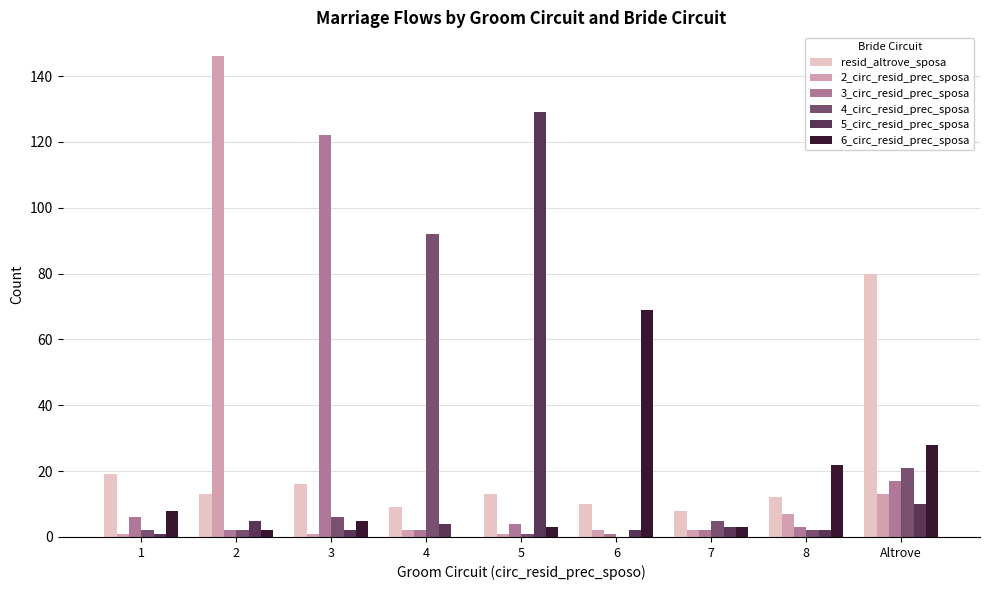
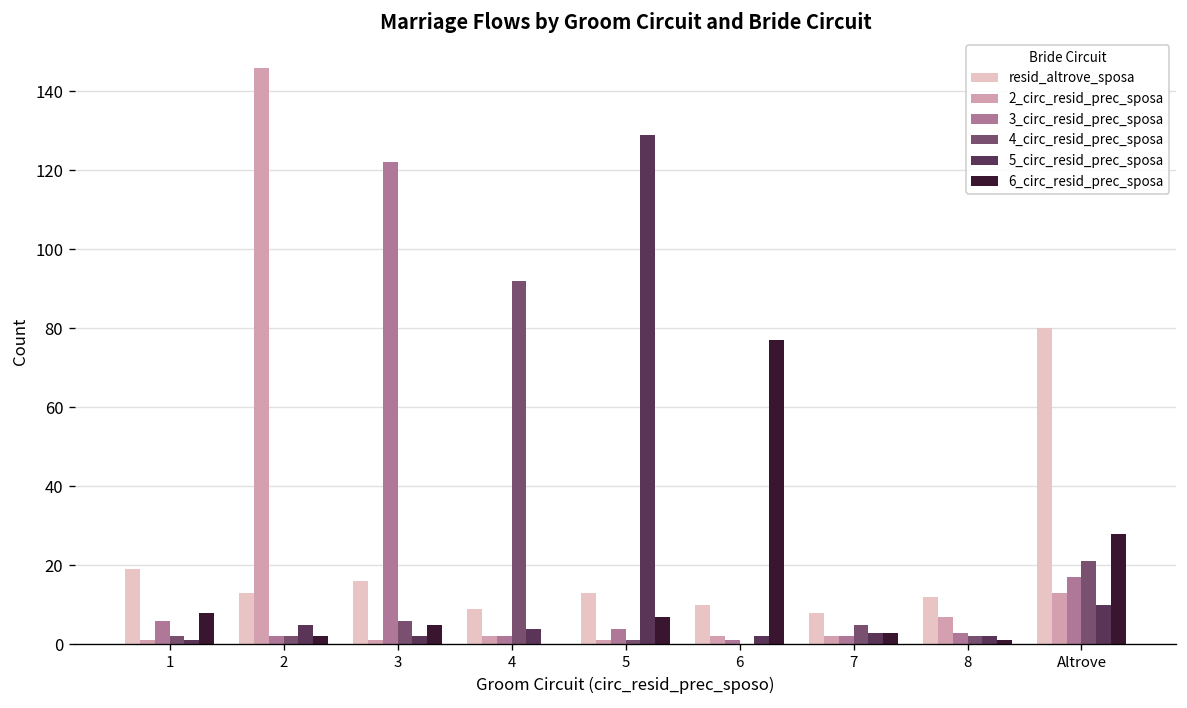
  {
    "6_circ_resid_prec_sposa": {
      "1": 8,
      "2": 2,
      "3": 5,
      "4": 0,
-     "5": 3,
-     "6": 69,
+     "5": 7,
+     "6": 77,
      "7": 3,
-     "8": 22,
+     "8": 1,
      "Altrove": 28
    }
  }
